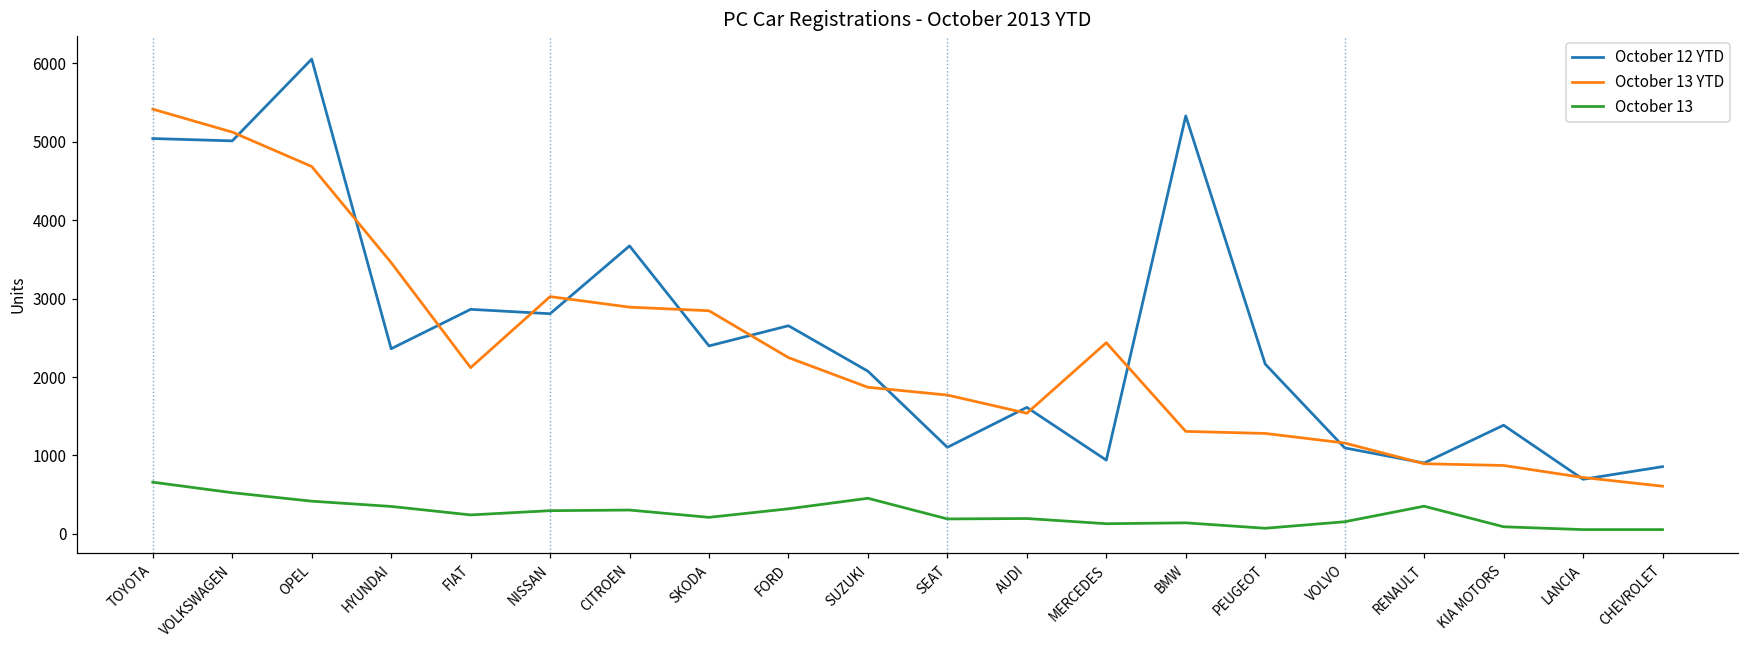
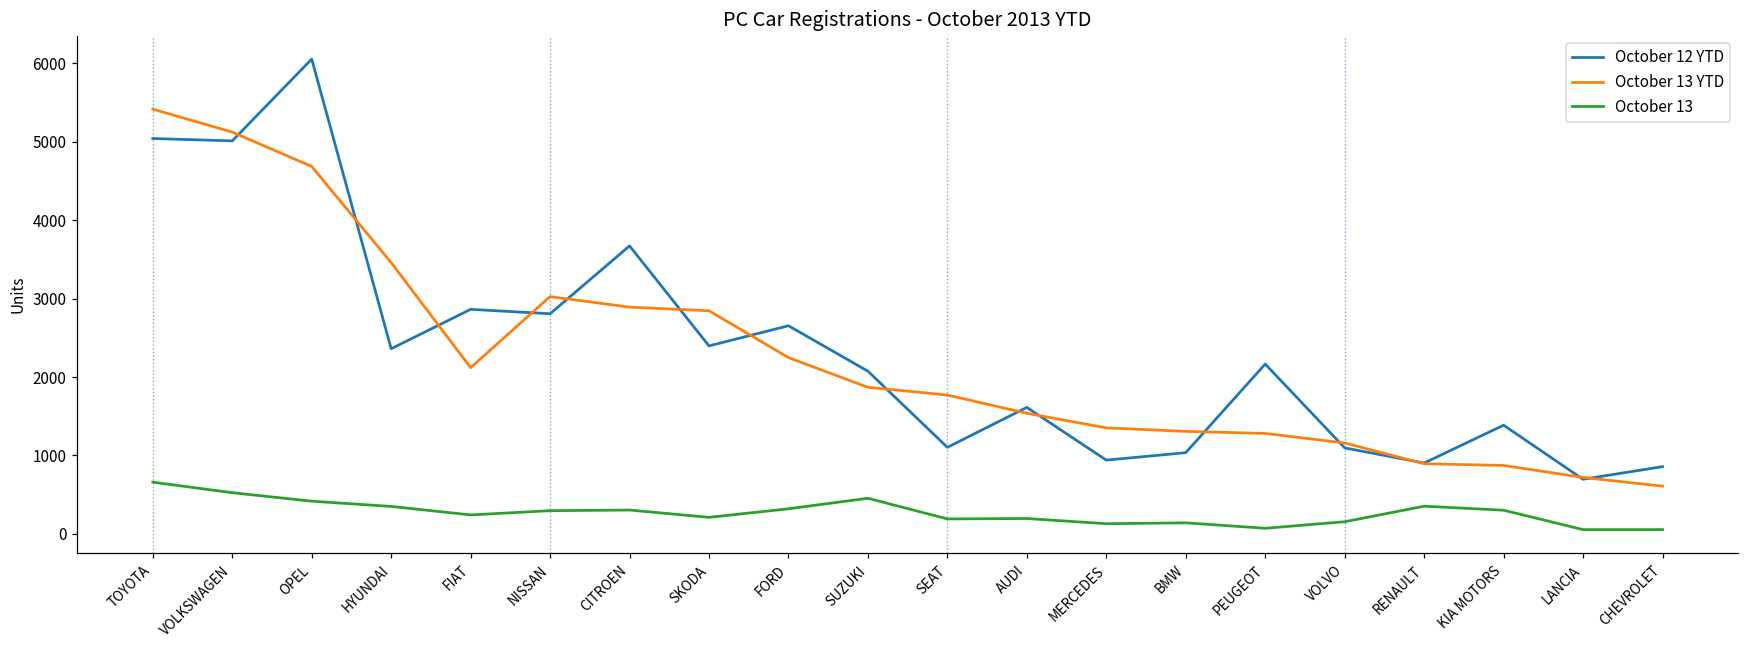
  {
    "October 12 YTD": {
      "TOYOTA": 5000,
      "VOLKSWAGEN": 5000,
      "OPEL": 6100,
      "HYUNDAI": 2400,
      "FIAT": 2900,
      "NISSAN": 2800,
      "CITROEN": 3700,
      "SKODA": 2400,
      "FORD": 2700,
      "SUZUKI": 2100,
      "SEAT": 1100,
      "AUDI": 1600,
      "MERCEDES": 900,
-     "BMW": 5300,
+     "BMW": 1000,
      "PEUGEOT": 2200,
      "VOLVO": 1100,
      "KIA MOTORS": 1400,
      "CHEVROLET": 900
    },
    "October 13 YTD": {
      "TOYOTA": 5400,
      "VOLKSWAGEN": 5100,
      "OPEL": 4700,
      "HYUNDAI": 3500,
      "FIAT": 2100,
      "NISSAN": 3000,
      "CITROEN": 2900,
      "SKODA": 2800,
      "FORD": 2200,
      "SUZUKI": 1900,
      "SEAT": 1800,
      "AUDI": 1500,
-     "MERCEDES": 2400,
+     "MERCEDES": 1400,
      "BMW": 1300,
      "PEUGEOT": 1300,
      "VOLVO": 1200,
      "KIA MOTORS": 900,
      "CHEVROLET": 600
    },
    "October 13": {
      "TOYOTA": 700,
      "VOLKSWAGEN": 500,
      "OPEL": 400,
      "HYUNDAI": 400,
      "FIAT": 200,
      "NISSAN": 300,
      "CITROEN": 300,
      "SKODA": 200,
      "FORD": 300,
      "SUZUKI": 500,
      "SEAT": 200,
      "AUDI": 200,
      "MERCEDES": 100,
      "BMW": 100,
      "PEUGEOT": 100,
      "VOLVO": 200,
      "RENAULT": 400,
-     "KIA MOTORS": 100,
+     "KIA MOTORS": 300,
      "LANCIA": 100,
      "CHEVROLET": 100
    }
  }
